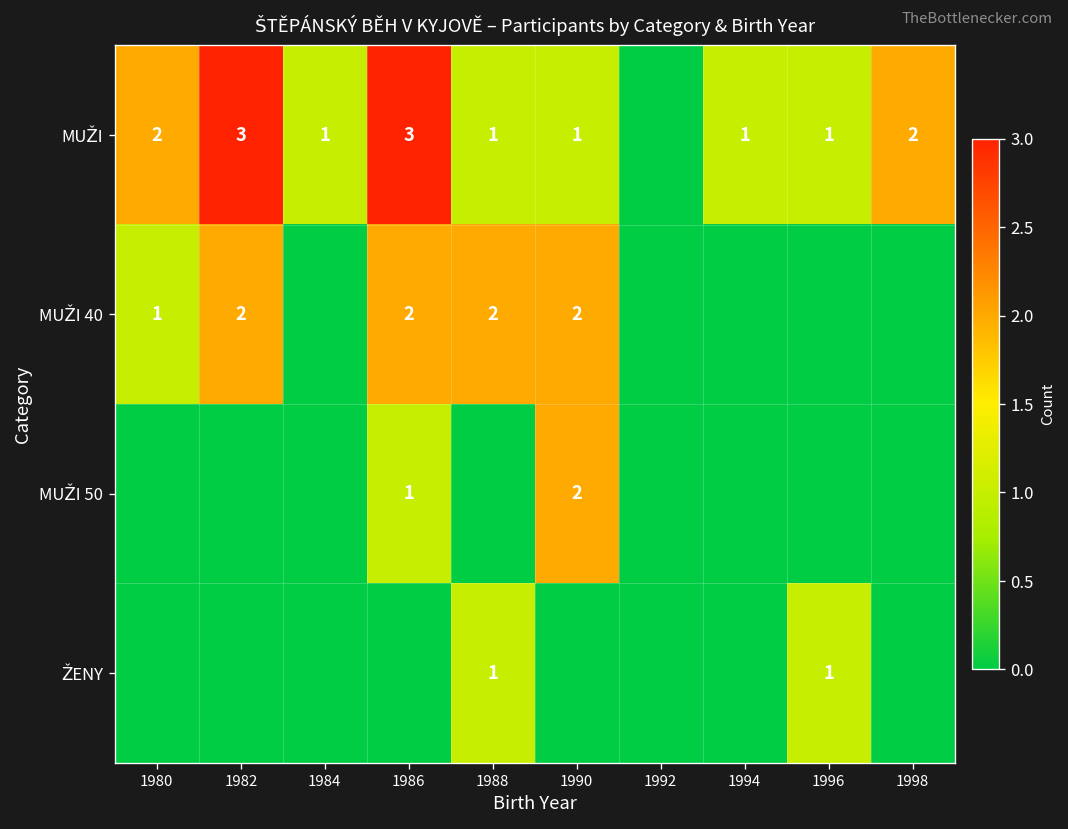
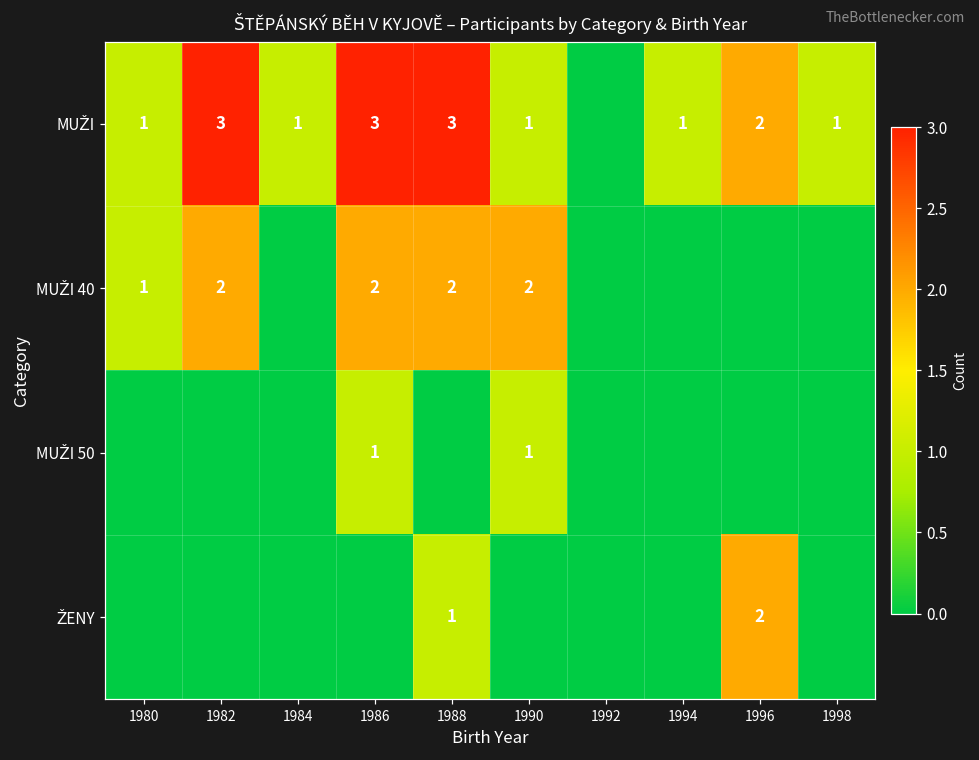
  {
    "MUŽI": {
-     "1980": 2,
+     "1980": 1,
      "1982": 3,
      "1984": 1,
      "1986": 3,
-     "1988": 1,
+     "1988": 3,
      "1990": 1,
      "1994": 1,
-     "1996": 1,
-     "1998": 2
+     "1996": 2,
+     "1998": 1
    },
    "MUŽI 40": {
      "1980": 1,
      "1982": 2,
      "1986": 2,
      "1988": 2,
      "1990": 2
    },
    "MUŽI 50": {
      "1986": 1,
-     "1990": 2
+     "1990": 1
    },
    "ŽENY": {
      "1988": 1,
-     "1996": 1
+     "1996": 2
    }
  }
